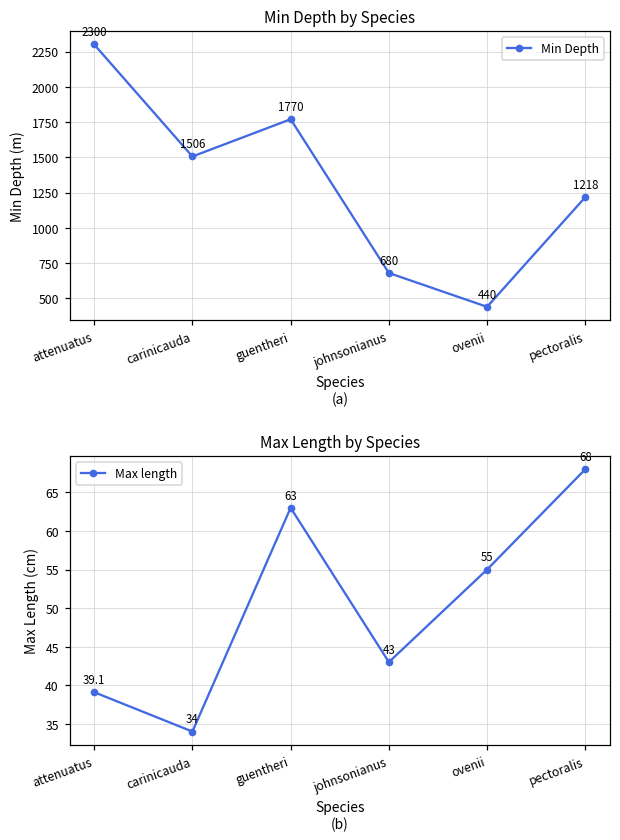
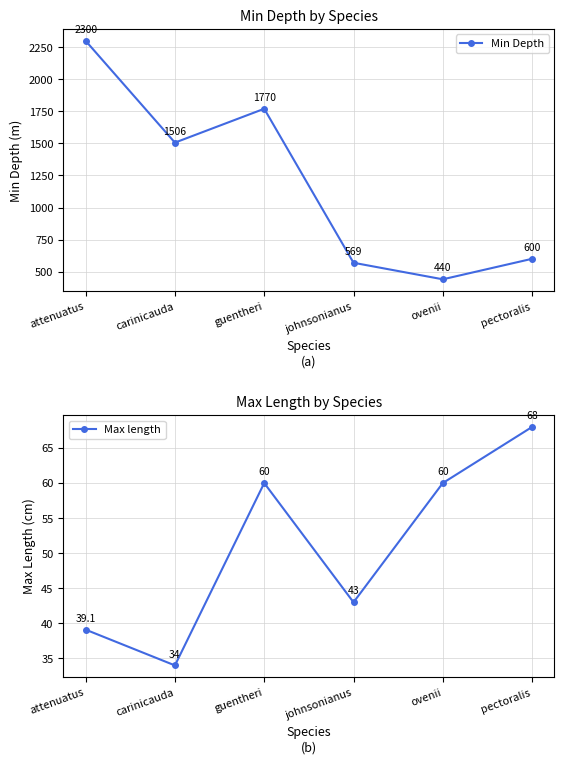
  {
    "Min Depth by Species": {
      "attenuatus": 2300,
      "carinicauda": 1506,
      "guentheri": 1770,
-     "johnsonianus": 680,
+     "johnsonianus": 569,
      "ovenii": 440,
-     "pectoralis": 1218
+     "pectoralis": 600
    },
    "Max Length by Species": {
      "attenuatus": 39.1,
      "carinicauda": 34,
-     "guentheri": 63,
+     "guentheri": 60,
      "johnsonianus": 43,
-     "ovenii": 55,
+     "ovenii": 60,
      "pectoralis": 68
    }
  }
